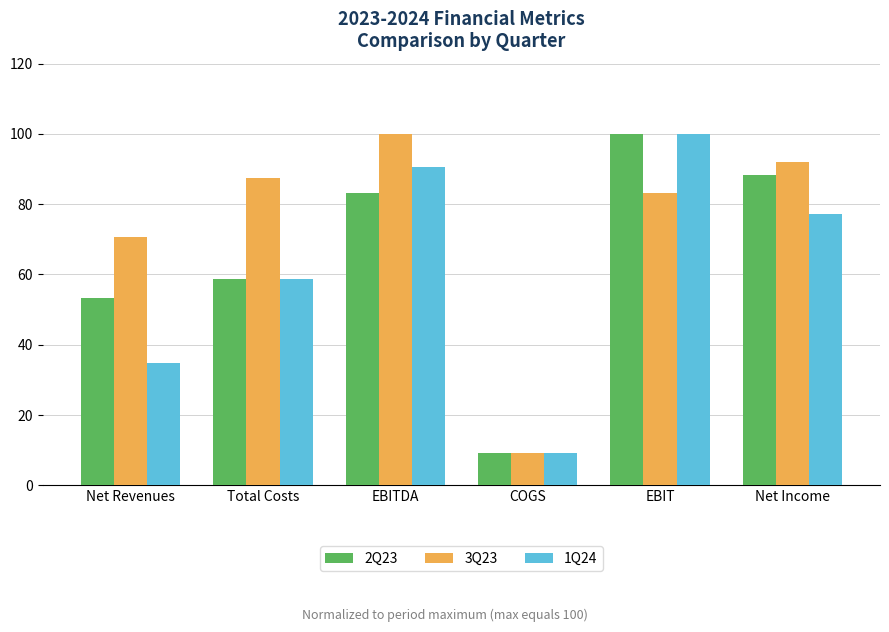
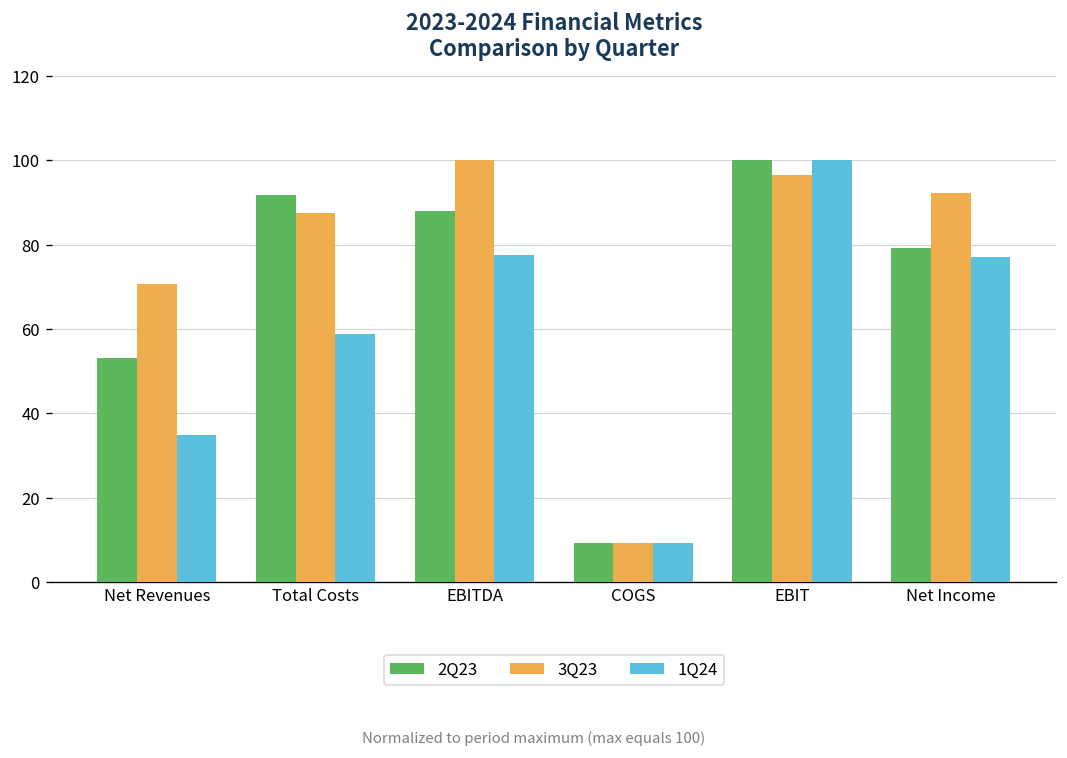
  {
    "2Q23": {
      "Net Revenues": 53,
-     "Total Costs": 59,
-     "EBITDA": 83,
+     "Total Costs": 92,
+     "EBITDA": 88,
      "COGS": 9,
      "EBIT": 100,
-     "Net Income": 88
+     "Net Income": 79
    },
    "3Q23": {
      "Net Revenues": 71,
      "Total Costs": 87,
      "EBITDA": 100,
      "COGS": 9,
-     "EBIT": 83,
+     "EBIT": 97,
      "Net Income": 92
    },
    "1Q24": {
      "Net Revenues": 35,
      "Total Costs": 59,
-     "EBITDA": 91,
+     "EBITDA": 78,
      "COGS": 9,
      "EBIT": 100,
      "Net Income": 77
    }
  }
